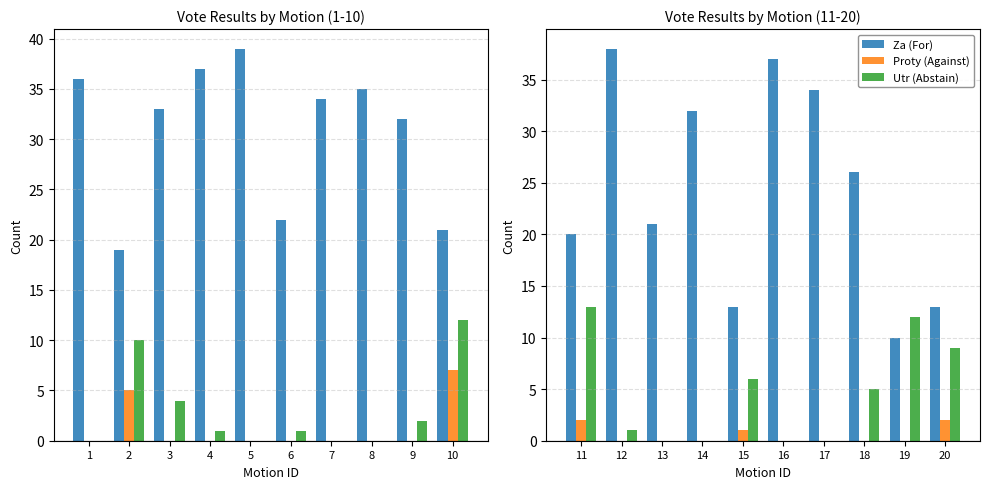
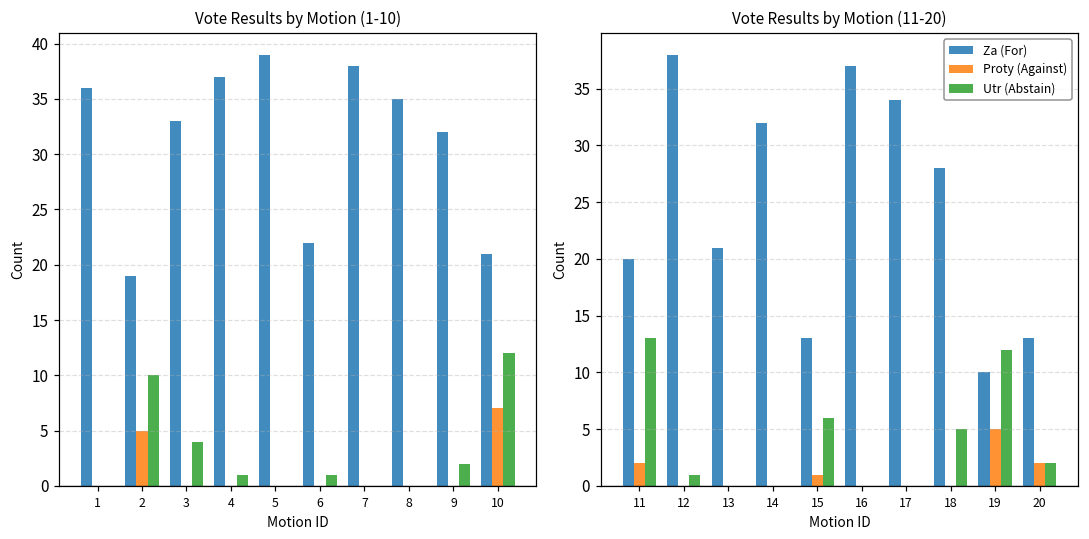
  {
    "Vote Results by Motion (1-10)": {
      "Za (For)": {
        "1": 36,
        "2": 19,
        "3": 33,
        "4": 37,
        "5": 39,
        "6": 22,
-       "7": 34,
+       "7": 38,
        "8": 35,
        "9": 32,
        "10": 21
      },
      "Proty (Against)": {
        "1": 0,
        "2": 5,
        "3": 0,
        "4": 0,
        "5": 0,
        "6": 0,
        "7": 0,
        "8": 0,
        "9": 0,
        "10": 7
      },
      "Utr (Abstain)": {
        "1": 0,
        "2": 10,
        "3": 4,
        "4": 1,
        "5": 0,
        "6": 1,
        "7": 0,
        "8": 0,
        "9": 2,
        "10": 12
      }
    },
    "Vote Results by Motion (11-20)": {
      "Za (For)": {
        "11": 20,
        "12": 38,
        "13": 21,
        "14": 32,
        "15": 13,
        "16": 37,
        "17": 34,
-       "18": 26,
+       "18": 28,
        "19": 10,
        "20": 13
      },
      "Proty (Against)": {
        "11": 2,
        "12": 0,
        "13": 0,
        "14": 0,
        "15": 1,
        "16": 0,
        "17": 0,
        "18": 0,
-       "19": 0,
+       "19": 5,
        "20": 2
      },
      "Utr (Abstain)": {
        "11": 13,
        "12": 1,
        "13": 0,
        "14": 0,
        "15": 6,
        "16": 0,
        "17": 0,
        "18": 5,
        "19": 12,
-       "20": 9
+       "20": 2
      }
    }
  }
